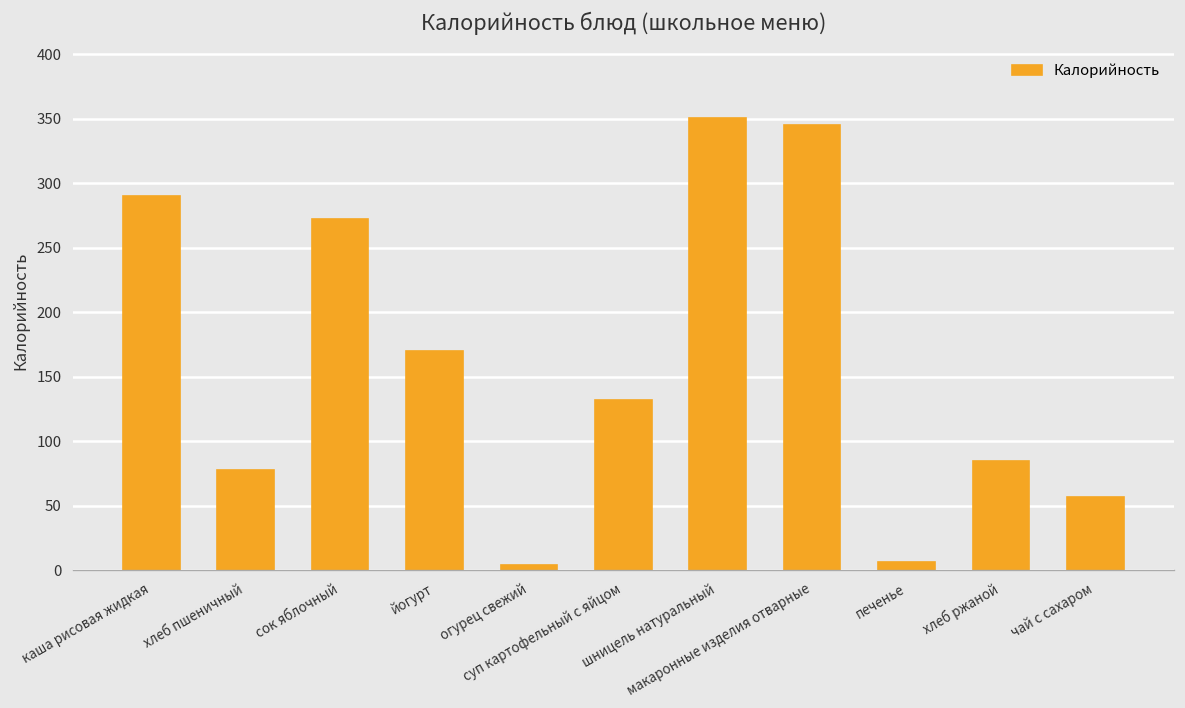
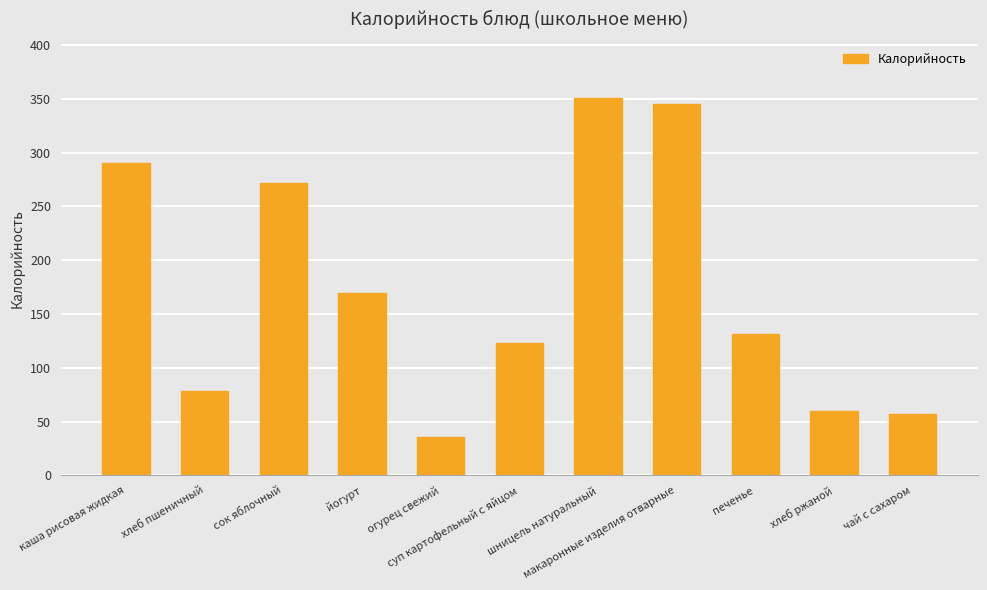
  {
    "каша рисовая жидкая": 290,
    "хлеб пшеничный": 78,
    "сок яблочный": 272,
    "йогурт": 170,
-   "огурец свежий": 5,
-   "суп картофельный с яйцом": 132,
+   "огурец свежий": 36,
+   "суп картофельный с яйцом": 123,
    "шницель натуральный": 350,
    "макаронные изделия отварные": 345,
-   "печенье": 6,
-   "хлеб ржаной": 85,
+   "печенье": 131,
+   "хлеб ржаной": 60,
    "чай с сахаром": 57
  }
